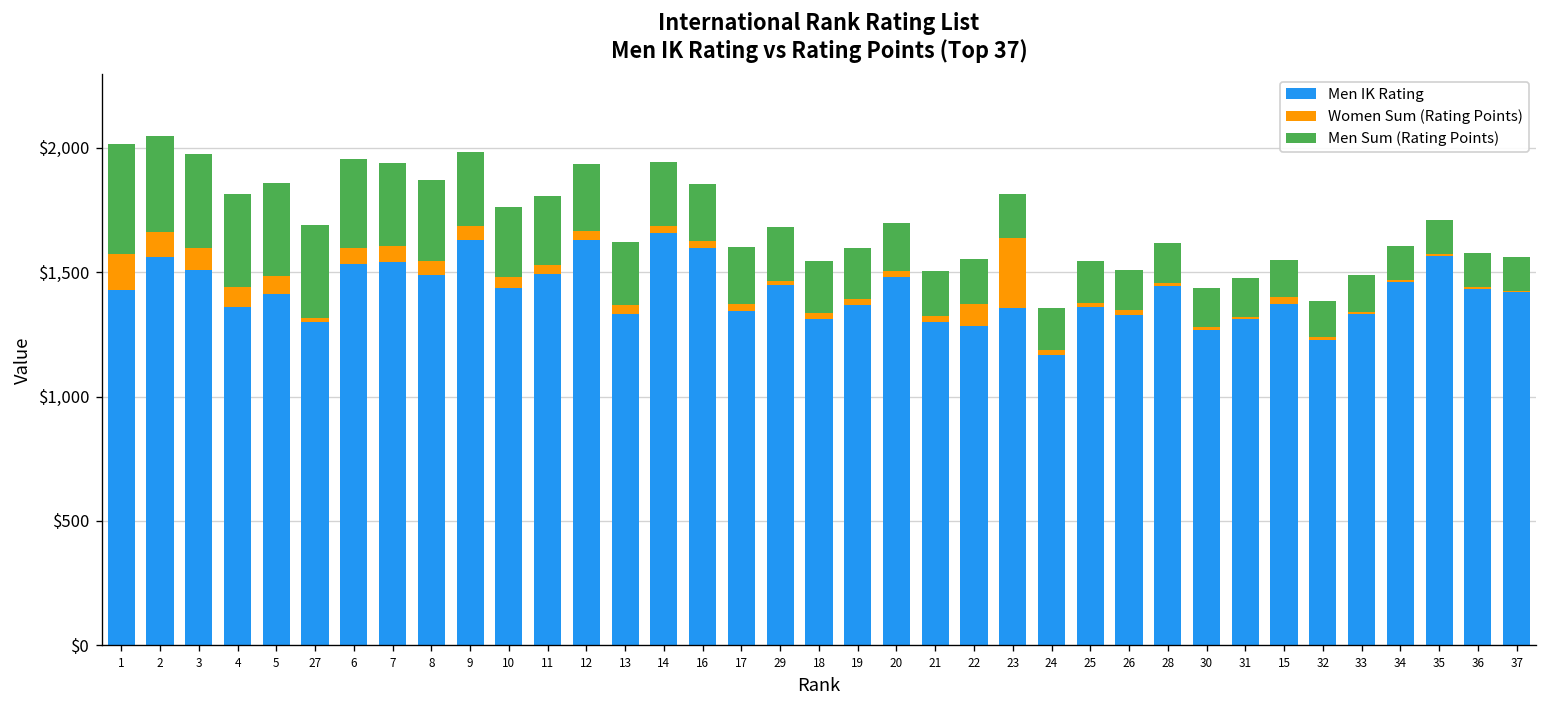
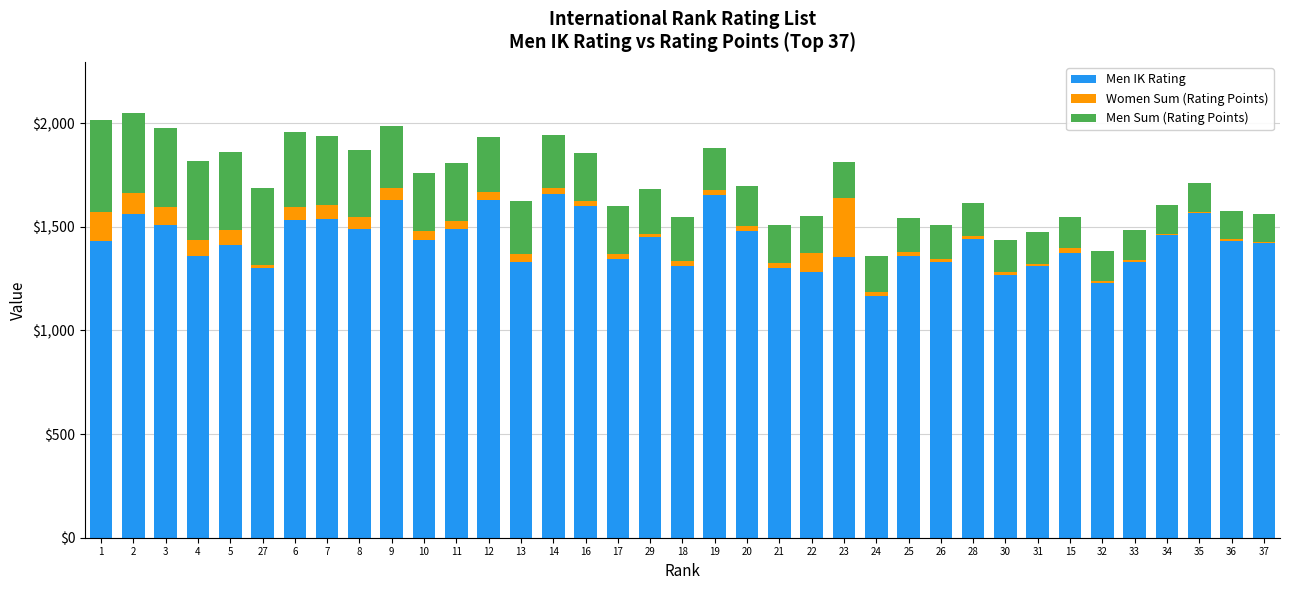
  {
    "Men IK Rating": {
      "1": "$1,430",
      "2": "$1,560",
      "3": "$1,510",
      "4": "$1,360",
      "5": "$1,410",
      "27": "$1,300",
      "6": "$1,530",
      "7": "$1,540",
      "8": "$1,490",
      "9": "$1,630",
      "10": "$1,440",
      "11": "$1,490",
      "12": "$1,630",
      "13": "$1,330",
      "14": "$1,660",
      "16": "$1,600",
      "17": "$1,350",
      "29": "$1,450",
      "18": "$1,310",
-     "19": "$1,370",
+     "19": "$1,650",
      "20": "$1,480",
      "21": "$1,300",
      "22": "$1,280",
      "23": "$1,360",
      "24": "$1,170",
      "25": "$1,360",
      "26": "$1,330",
      "28": "$1,440",
      "30": "$1,270",
      "31": "$1,310",
      "15": "$1,370",
      "32": "$1,230",
      "33": "$1,330",
      "34": "$1,460",
      "35": "$1,570",
      "36": "$1,430",
      "37": "$1,420"
    },
    "Women Sum (Rating Points)": {
      "1": "$140",
      "2": "$100",
      "3": "$90",
      "4": "$80",
      "5": "$70",
      "27": "$20",
      "6": "$60",
      "7": "$60",
      "8": "$50",
      "9": "$50",
      "10": "$40",
      "11": "$40",
      "12": "$40",
      "13": "$40",
      "14": "$30",
      "16": "$30",
      "17": "$20",
      "29": "$10",
      "18": "$20",
      "19": "$20",
      "20": "$20",
      "21": "$20",
      "22": "$90",
      "23": "$280",
      "24": "$20",
      "25": "$20",
      "26": "$20",
      "28": "$10",
      "30": "$10",
      "15": "$30"
    },
    "Men Sum (Rating Points)": {
      "1": "$440",
      "2": "$390",
      "3": "$380",
      "4": "$380",
      "5": "$370",
      "27": "$370",
      "6": "$360",
      "7": "$340",
      "8": "$330",
      "9": "$300",
      "10": "$280",
      "11": "$280",
      "12": "$270",
      "13": "$260",
      "14": "$250",
      "16": "$230",
      "17": "$230",
      "29": "$220",
      "18": "$210",
      "19": "$200",
      "20": "$190",
      "21": "$180",
      "22": "$180",
      "23": "$180",
      "24": "$170",
      "25": "$170",
      "26": "$160",
      "28": "$160",
      "30": "$160",
      "31": "$150",
      "15": "$150",
      "32": "$150",
      "33": "$150",
      "34": "$140",
      "35": "$140",
      "36": "$140",
      "37": "$130"
    }
  }
